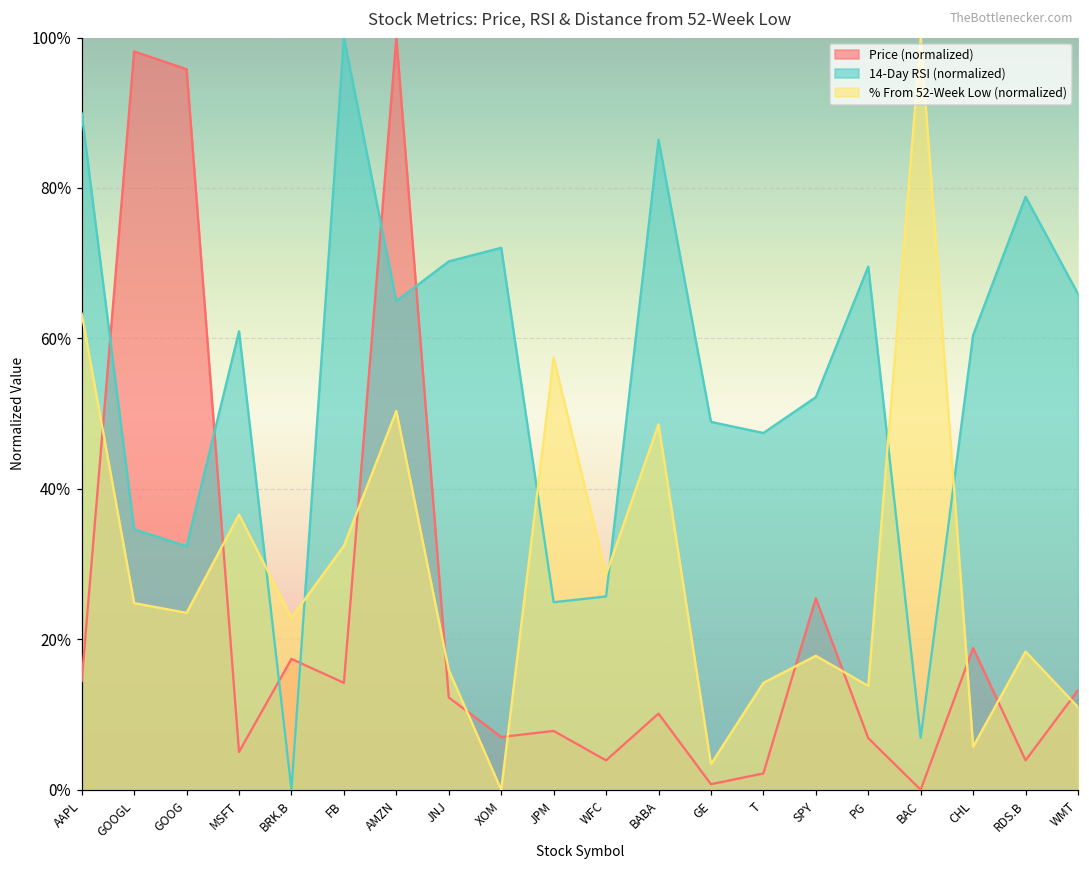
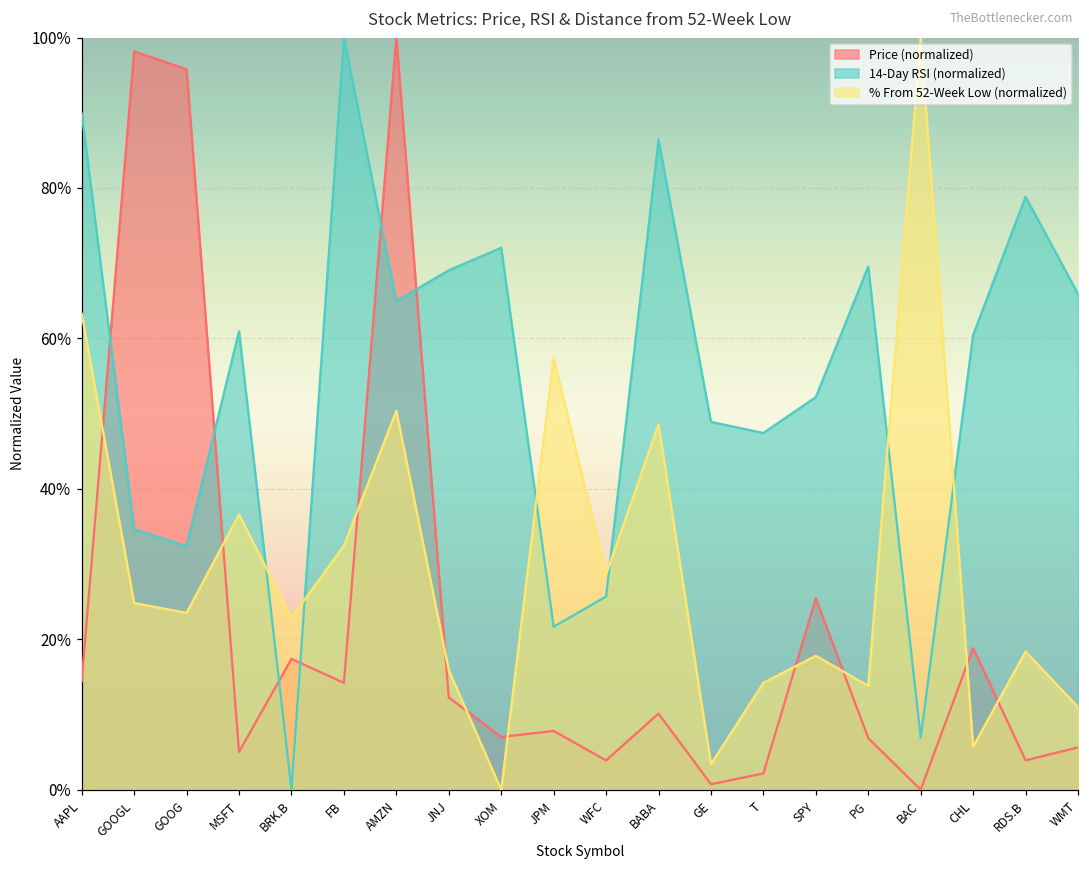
  {
    "Price (normalized)": {
      "AAPL": "14%",
      "GOOGL": "98%",
      "GOOG": "96%",
      "MSFT": "5%",
      "BRK.B": "17%",
      "FB": "14%",
      "AMZN": "100%",
      "JNJ": "12%",
      "XOM": "7%",
      "JPM": "8%",
      "WFC": "4%",
      "BABA": "10%",
      "GE": "1%",
      "T": "2%",
      "SPY": "25%",
      "PG": "7%",
      "BAC": "0%",
      "CHL": "19%",
      "RDS.B": "4%",
-     "WMT": "13%"
+     "WMT": "6%"
    },
    "14-Day RSI (normalized)": {
      "AAPL": "90%",
      "GOOGL": "35%",
      "GOOG": "32%",
      "MSFT": "61%",
      "BRK.B": "0%",
      "FB": "100%",
      "AMZN": "65%",
-     "JNJ": "70%",
+     "JNJ": "69%",
      "XOM": "72%",
-     "JPM": "25%",
+     "JPM": "22%",
      "WFC": "26%",
      "BABA": "86%",
      "GE": "49%",
      "T": "47%",
      "SPY": "52%",
      "PG": "70%",
      "BAC": "7%",
      "CHL": "60%",
      "RDS.B": "79%",
      "WMT": "66%"
    },
    "% From 52-Week Low (normalized)": {
      "AAPL": "63%",
      "GOOGL": "25%",
      "GOOG": "24%",
      "MSFT": "37%",
      "BRK.B": "23%",
      "FB": "32%",
      "AMZN": "50%",
      "JNJ": "16%",
      "XOM": "0%",
      "JPM": "57%",
      "WFC": "29%",
      "BABA": "49%",
      "GE": "3%",
      "T": "14%",
      "SPY": "18%",
      "PG": "14%",
      "BAC": "100%",
      "CHL": "6%",
      "RDS.B": "18%",
      "WMT": "11%"
    }
  }
